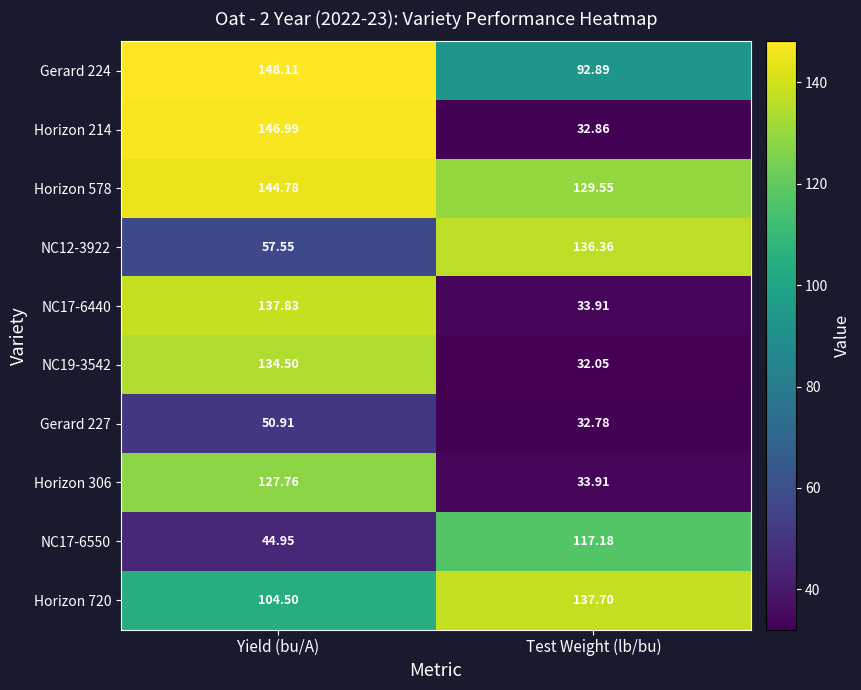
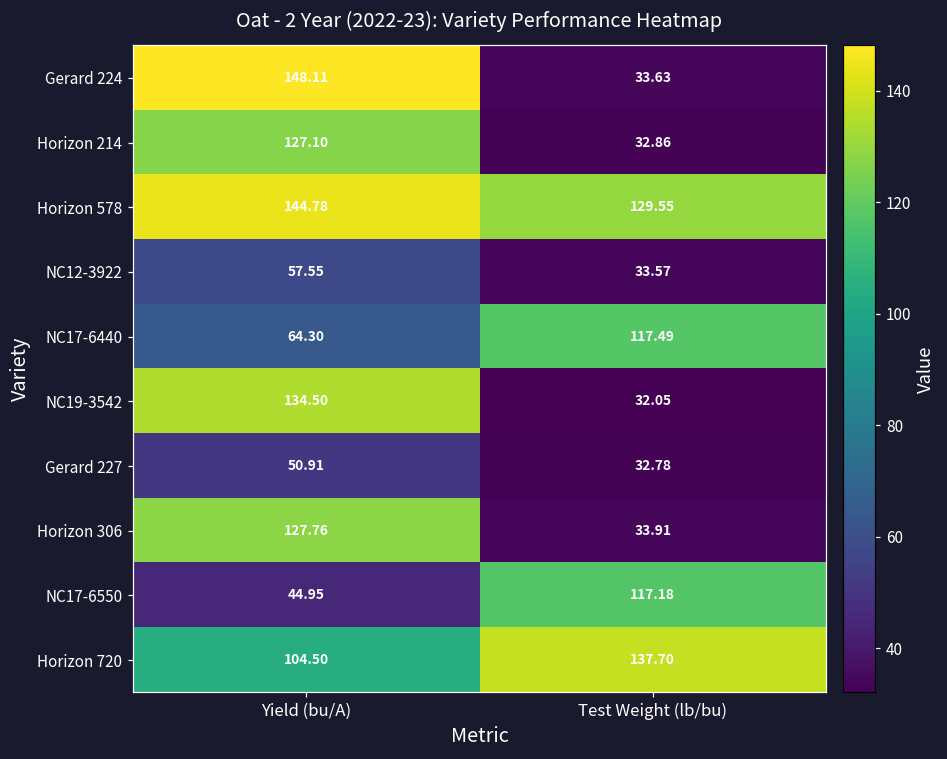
  {
    "Gerard 224": {
      "Yield (bu/A)": 148.11,
-     "Test Weight (lb/bu)": 92.89
+     "Test Weight (lb/bu)": 33.63
    },
    "Horizon 214": {
-     "Yield (bu/A)": 146.99,
+     "Yield (bu/A)": 127.10,
      "Test Weight (lb/bu)": 32.86
    },
    "Horizon 578": {
      "Yield (bu/A)": 144.78,
      "Test Weight (lb/bu)": 129.55
    },
    "NC12-3922": {
      "Yield (bu/A)": 57.55,
-     "Test Weight (lb/bu)": 136.36
+     "Test Weight (lb/bu)": 33.57
    },
    "NC17-6440": {
-     "Yield (bu/A)": 137.83,
-     "Test Weight (lb/bu)": 33.91
+     "Yield (bu/A)": 64.30,
+     "Test Weight (lb/bu)": 117.49
    },
    "NC19-3542": {
      "Yield (bu/A)": 134.50,
      "Test Weight (lb/bu)": 32.05
    },
    "Gerard 227": {
      "Yield (bu/A)": 50.91,
      "Test Weight (lb/bu)": 32.78
    },
    "Horizon 306": {
      "Yield (bu/A)": 127.76,
      "Test Weight (lb/bu)": 33.91
    },
    "NC17-6550": {
      "Yield (bu/A)": 44.95,
      "Test Weight (lb/bu)": 117.18
    },
    "Horizon 720": {
      "Yield (bu/A)": 104.50,
      "Test Weight (lb/bu)": 137.70
    }
  }
